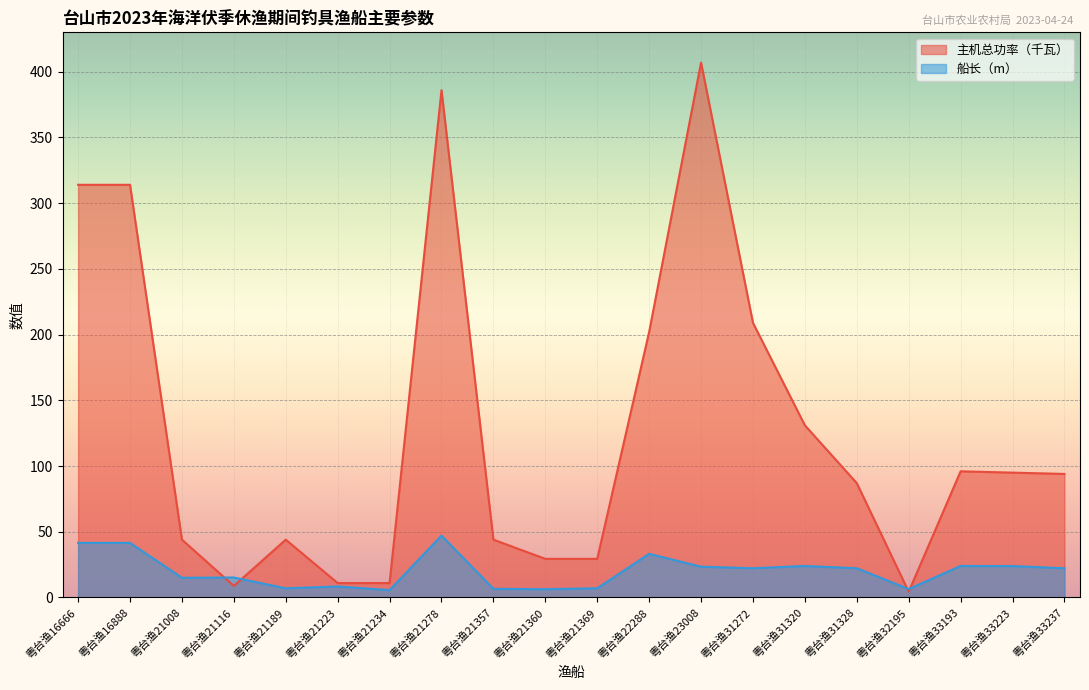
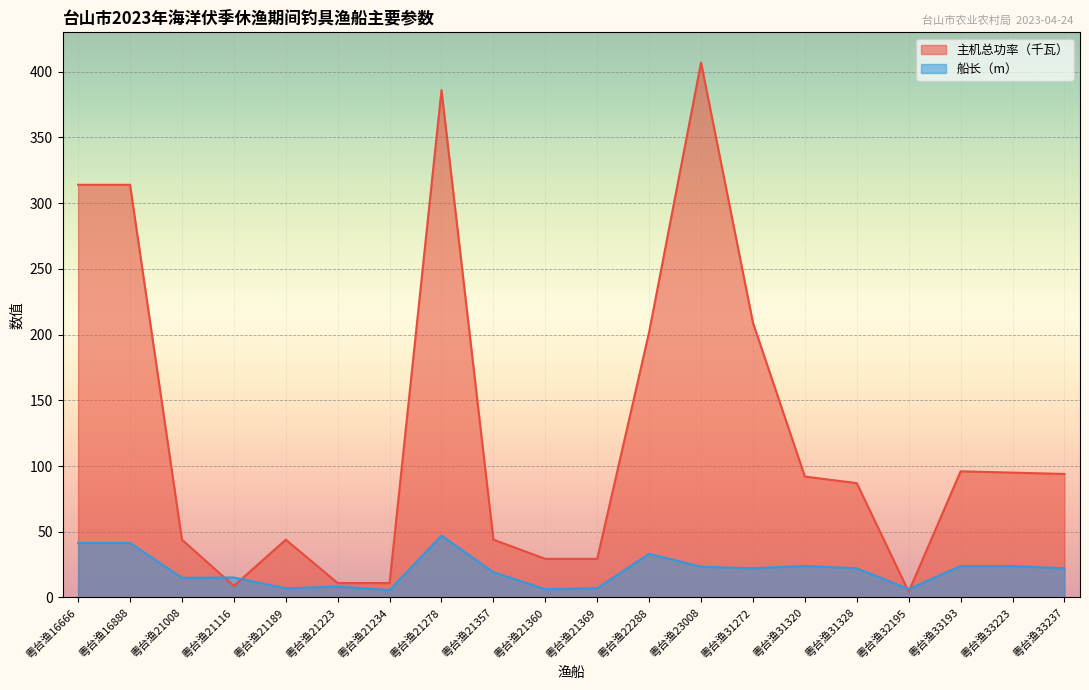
  {
    "主机总功率（千瓦）": {
      "粤台渔16666": 314,
      "粤台渔16888": 314,
      "粤台渔21008": 44,
      "粤台渔21116": 9,
      "粤台渔21189": 44,
      "粤台渔21223": 11,
      "粤台渔21234": 11,
      "粤台渔21278": 386,
      "粤台渔21357": 44,
      "粤台渔21360": 29,
      "粤台渔21369": 29,
      "粤台渔22288": 202,
      "粤台渔23008": 407,
      "粤台渔31272": 209,
-     "粤台渔31320": 131,
+     "粤台渔31320": 92,
      "粤台渔31328": 87,
      "粤台渔32195": 4,
      "粤台渔33193": 96,
      "粤台渔33223": 95,
      "粤台渔33237": 94
    },
    "船长（m）": {
      "粤台渔16666": 42,
      "粤台渔16888": 42,
      "粤台渔21008": 15,
      "粤台渔21116": 15,
      "粤台渔21189": 7,
      "粤台渔21223": 8,
      "粤台渔21234": 6,
      "粤台渔21278": 47,
-     "粤台渔21357": 7,
+     "粤台渔21357": 19,
      "粤台渔21360": 6,
      "粤台渔21369": 7,
      "粤台渔22288": 33,
      "粤台渔23008": 23,
      "粤台渔31272": 22,
      "粤台渔31320": 24,
      "粤台渔31328": 22,
      "粤台渔32195": 6,
      "粤台渔33193": 24,
      "粤台渔33223": 24,
      "粤台渔33237": 22
    }
  }
